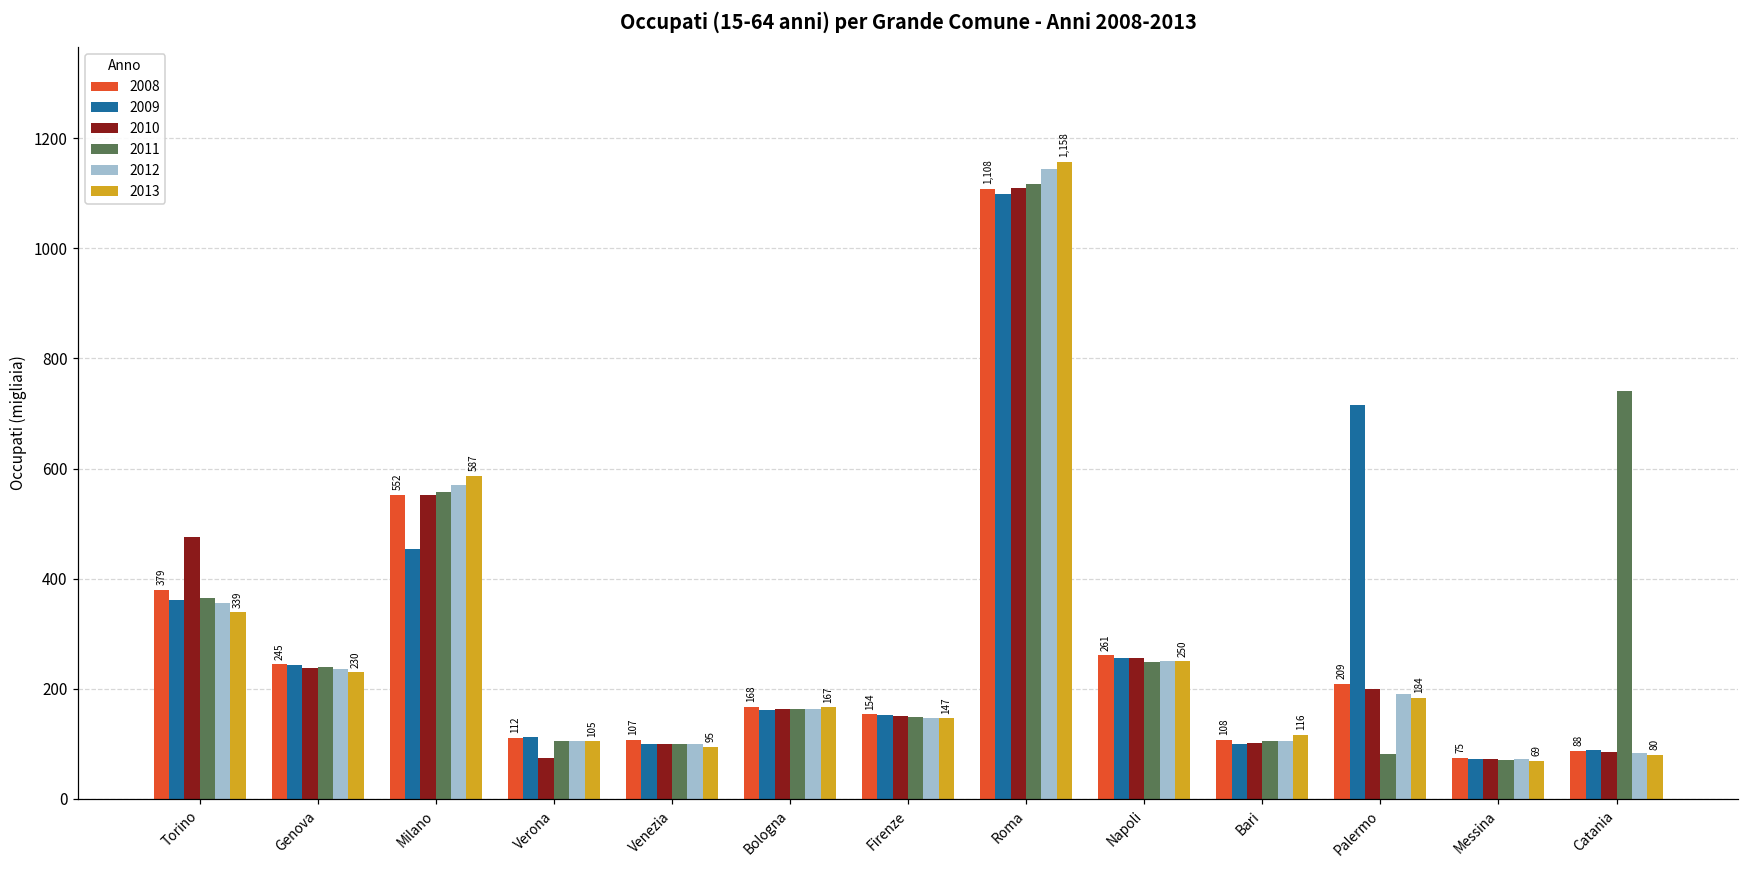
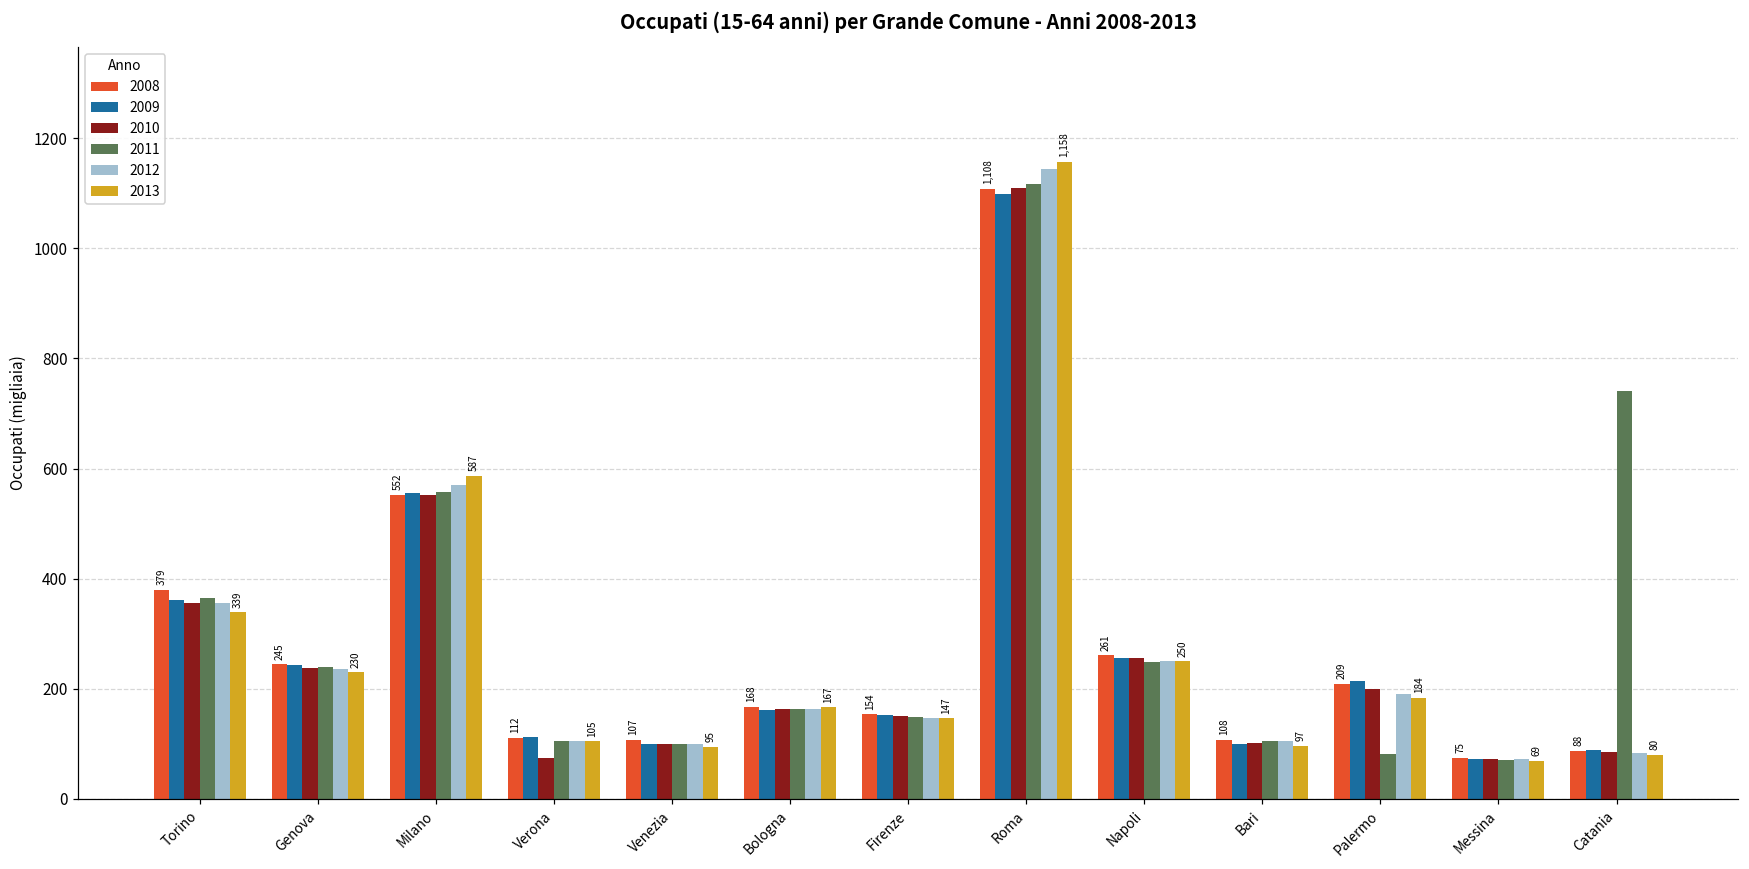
  {
    "2008": {
      "Torino": "379",
      "Genova": "245",
      "Milano": "552",
      "Verona": "112",
      "Venezia": "107",
      "Bologna": "168",
      "Firenze": "154",
      "Roma": "1,108",
      "Napoli": "261",
      "Bari": "108",
      "Palermo": "209",
      "Messina": "75",
      "Catania": "88"
    },
    "2009": {
      "Torino": "360",
      "Genova": "240",
-     "Milano": "450",
+     "Milano": "560",
      "Venezia": "100",
      "Bologna": "160",
      "Firenze": "150",
      "Roma": "1100",
      "Napoli": "260",
      "Bari": "100",
-     "Palermo": "720",
+     "Palermo": "210",
      "Messina": "70",
      "Catania": "90"
    },
    "2010": {
-     "Torino": "480",
+     "Torino": "360",
      "Genova": "240",
      "Milano": "550",
      "Verona": "80",
      "Venezia": "100",
      "Bologna": "160",
      "Firenze": "150",
      "Roma": "1110",
      "Napoli": "260",
      "Bari": "100",
      "Palermo": "200",
      "Messina": "70",
      "Catania": "90"
    },
    "2011": {
      "Torino": "360",
      "Genova": "240",
      "Milano": "560",
      "Verona": "110",
      "Venezia": "100",
      "Bologna": "160",
      "Firenze": "150",
      "Roma": "1120",
      "Napoli": "250",
      "Bari": "110",
      "Palermo": "80",
      "Messina": "70",
      "Catania": "740"
    },
    "2012": {
      "Torino": "360",
      "Genova": "240",
      "Milano": "570",
      "Venezia": "100",
      "Bologna": "160",
      "Roma": "1140",
      "Bari": "110",
      "Palermo": "190",
      "Messina": "70",
      "Catania": "80"
    },
    "2013": {
      "Torino": "339",
      "Genova": "230",
      "Milano": "587",
      "Verona": "105",
      "Venezia": "95",
      "Bologna": "167",
      "Firenze": "147",
      "Roma": "1,158",
      "Napoli": "250",
-     "Bari": "116",
+     "Bari": "97",
      "Palermo": "184",
      "Messina": "69",
      "Catania": "80"
    }
  }
